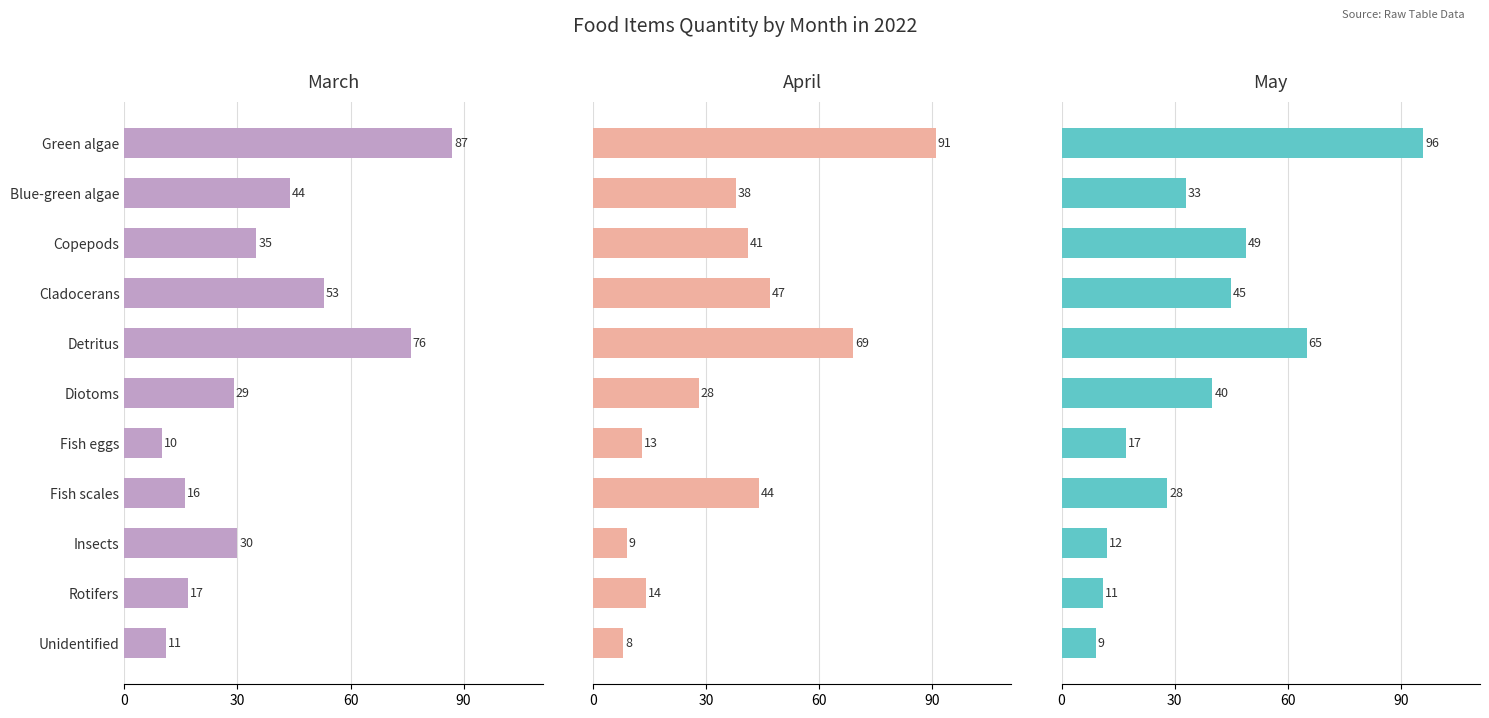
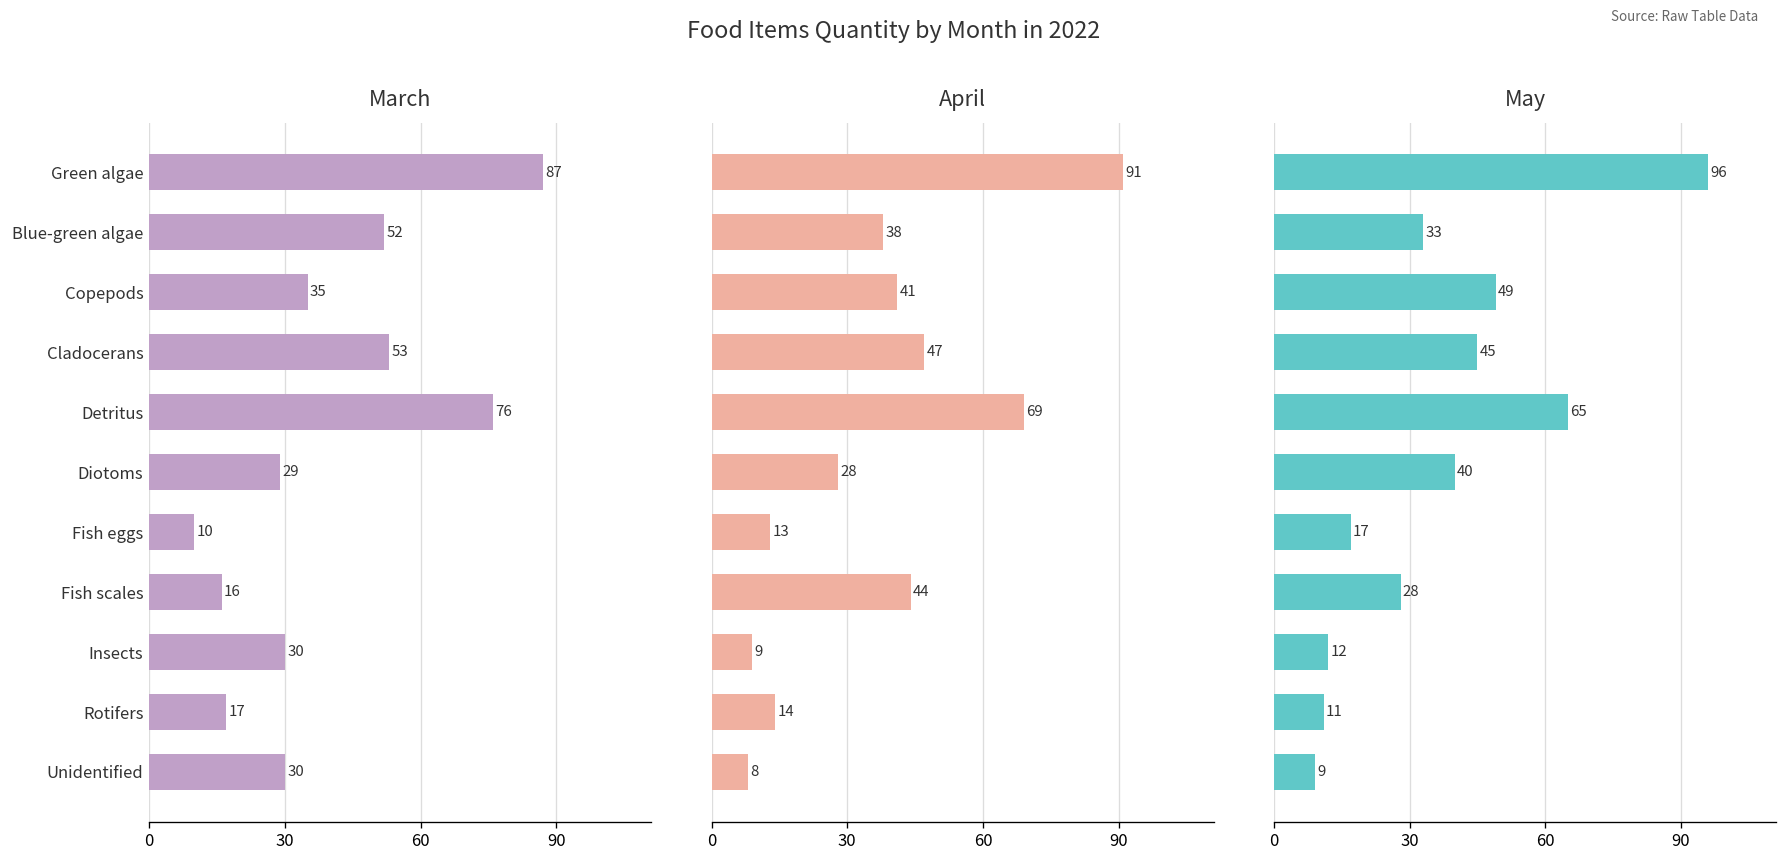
  {
    "March": {
      "Green algae": 87,
-     "Blue-green algae": 44,
+     "Blue-green algae": 52,
      "Copepods": 35,
      "Cladocerans": 53,
      "Detritus": 76,
      "Diotoms": 29,
      "Fish eggs": 10,
      "Fish scales": 16,
      "Insects": 30,
      "Rotifers": 17,
-     "Unidentified": 11
+     "Unidentified": 30
    }
  }
